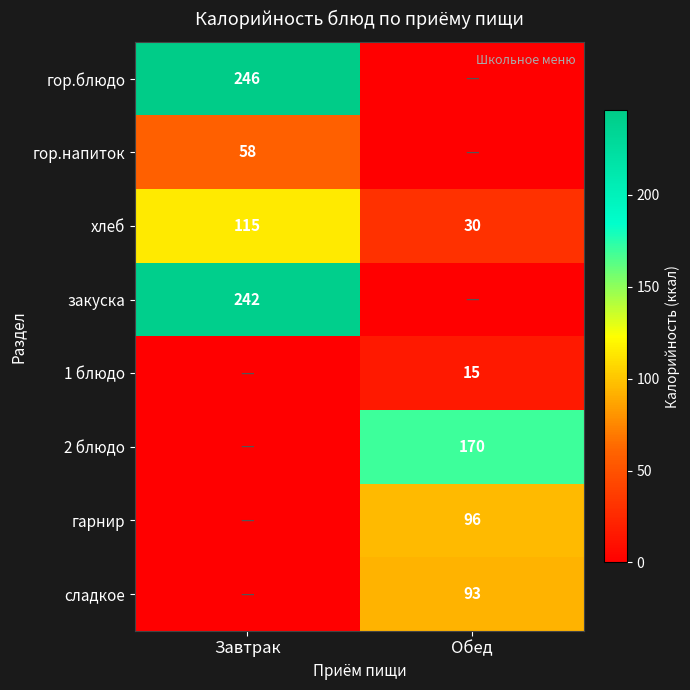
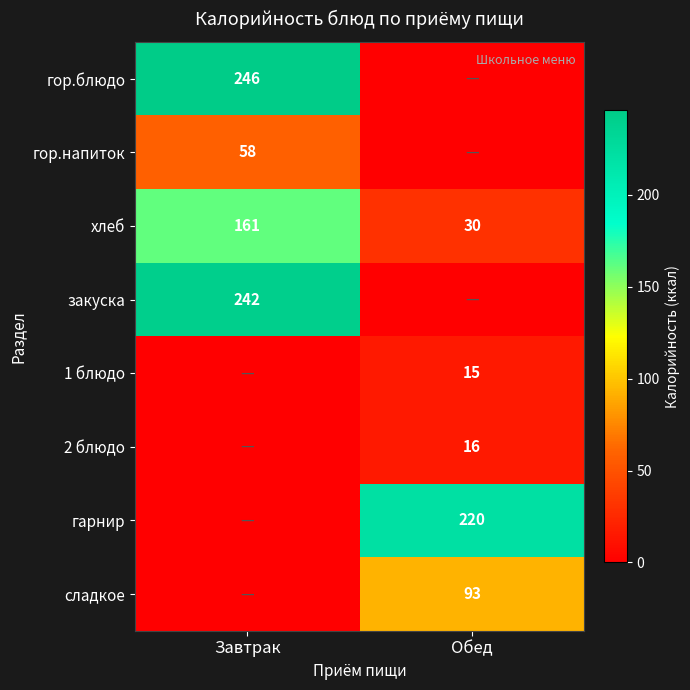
  {
    "гор.блюдо": {
      "Завтрак": 246
    },
    "гор.напиток": {
      "Завтрак": 58
    },
    "хлеб": {
-     "Завтрак": 115,
+     "Завтрак": 161,
      "Обед": 30
    },
    "закуска": {
      "Завтрак": 242
    },
    "1 блюдо": {
      "Обед": 15
    },
    "2 блюдо": {
-     "Обед": 170
+     "Обед": 16
    },
    "гарнир": {
-     "Обед": 96
+     "Обед": 220
    },
    "сладкое": {
      "Обед": 93
    }
  }
